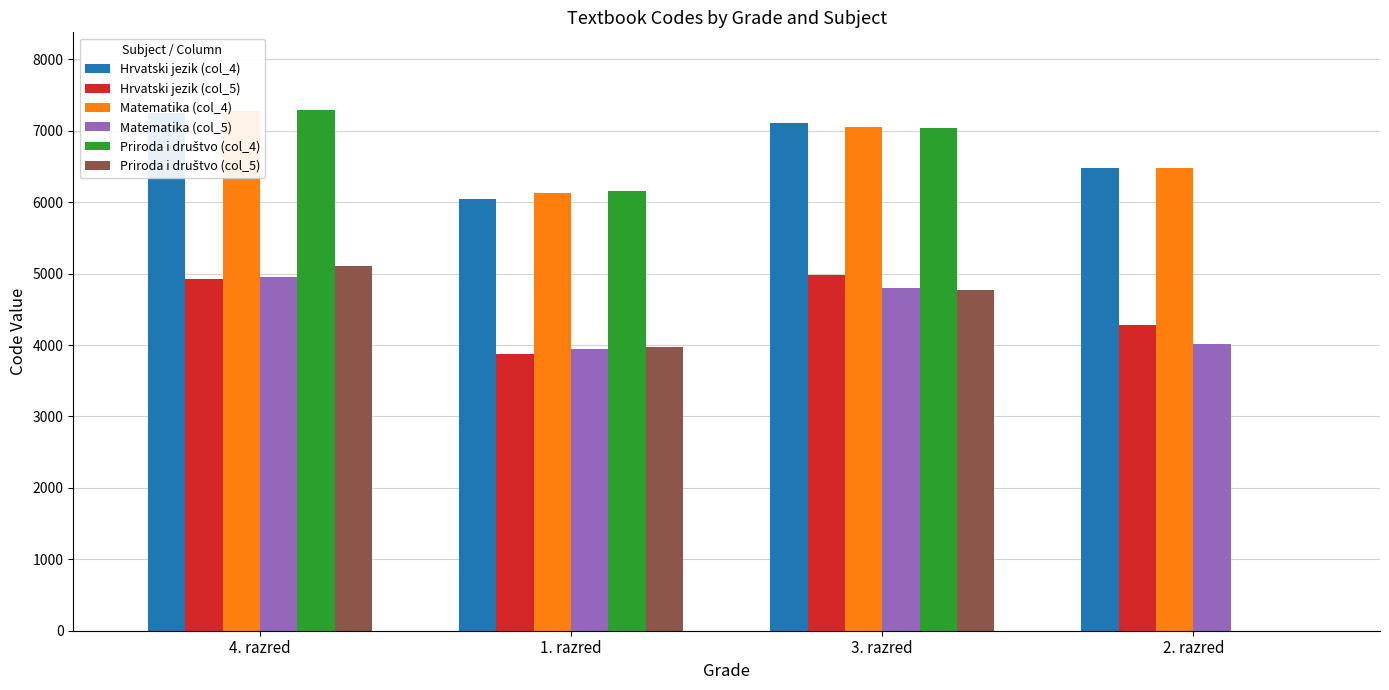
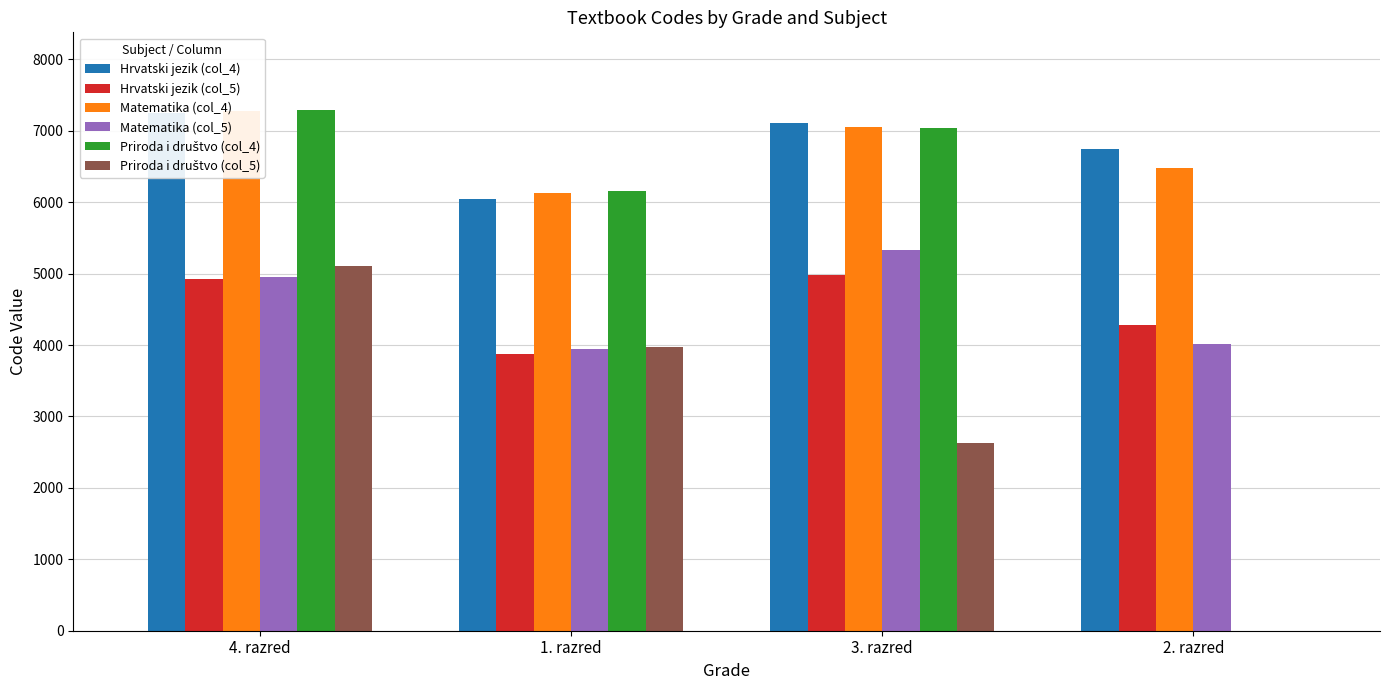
  {
    "Hrvatski jezik (col_4)": {
      "1. razred": 6000,
      "3. razred": 7100,
-     "2. razred": 6500
+     "2. razred": 6800
    },
    "Hrvatski jezik (col_5)": {
      "4. razred": 4900,
      "1. razred": 3900,
      "3. razred": 5000,
      "2. razred": 4300
    },
    "Matematika (col_4)": {
      "1. razred": 6100,
      "3. razred": 7100,
      "2. razred": 6500
    },
    "Matematika (col_5)": {
      "4. razred": 5000,
      "1. razred": 3900,
-     "3. razred": 4800,
+     "3. razred": 5300,
      "2. razred": 4000
    },
    "Priroda i društvo (col_4)": {
      "4. razred": 7300,
      "1. razred": 6200,
      "3. razred": 7000,
      "2. razred": 0
    },
    "Priroda i društvo (col_5)": {
      "4. razred": 5100,
      "1. razred": 4000,
-     "3. razred": 4800,
+     "3. razred": 2600,
      "2. razred": 0
    }
  }
